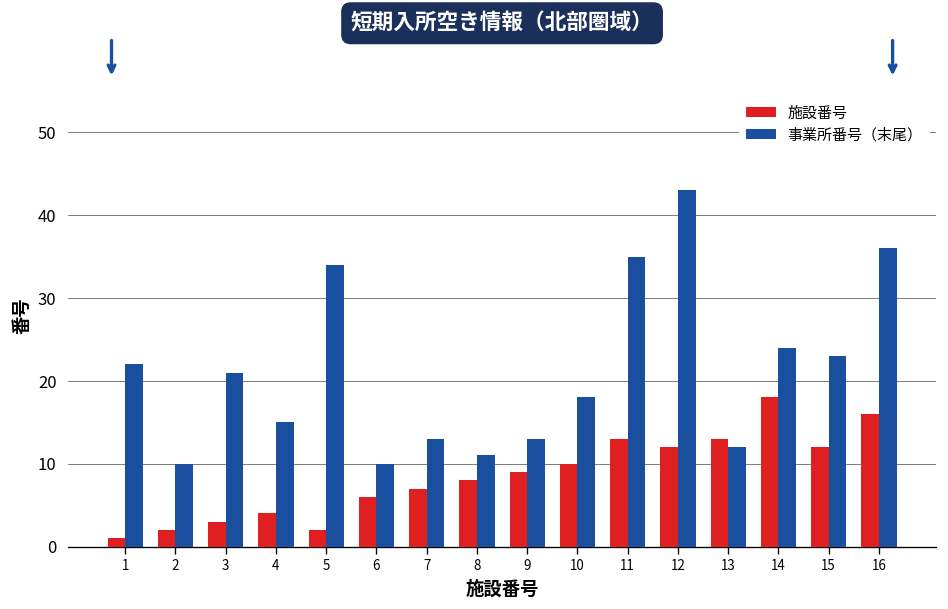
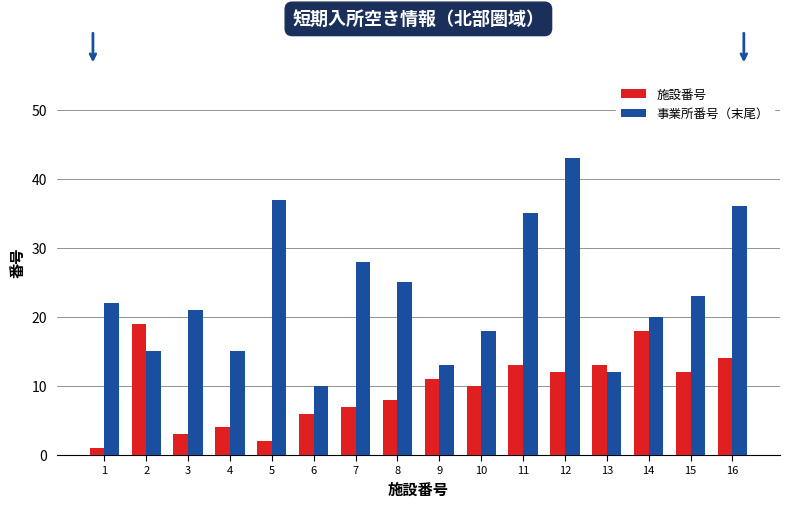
  {
    "施設番号": {
      "1": 1,
-     "2": 2,
+     "2": 19,
      "3": 3,
      "4": 4,
      "5": 2,
      "6": 6,
      "7": 7,
      "8": 8,
-     "9": 9,
+     "9": 11,
      "10": 10,
      "11": 13,
      "12": 12,
      "13": 13,
      "14": 18,
      "15": 12,
-     "16": 16
+     "16": 14
    },
    "事業所番号（末尾）": {
      "1": 22,
-     "2": 10,
+     "2": 15,
      "3": 21,
      "4": 15,
-     "5": 34,
+     "5": 37,
      "6": 10,
-     "7": 13,
-     "8": 11,
+     "7": 28,
+     "8": 25,
      "9": 13,
      "10": 18,
      "11": 35,
      "12": 43,
      "13": 12,
-     "14": 24,
+     "14": 20,
      "15": 23,
      "16": 36
    }
  }
